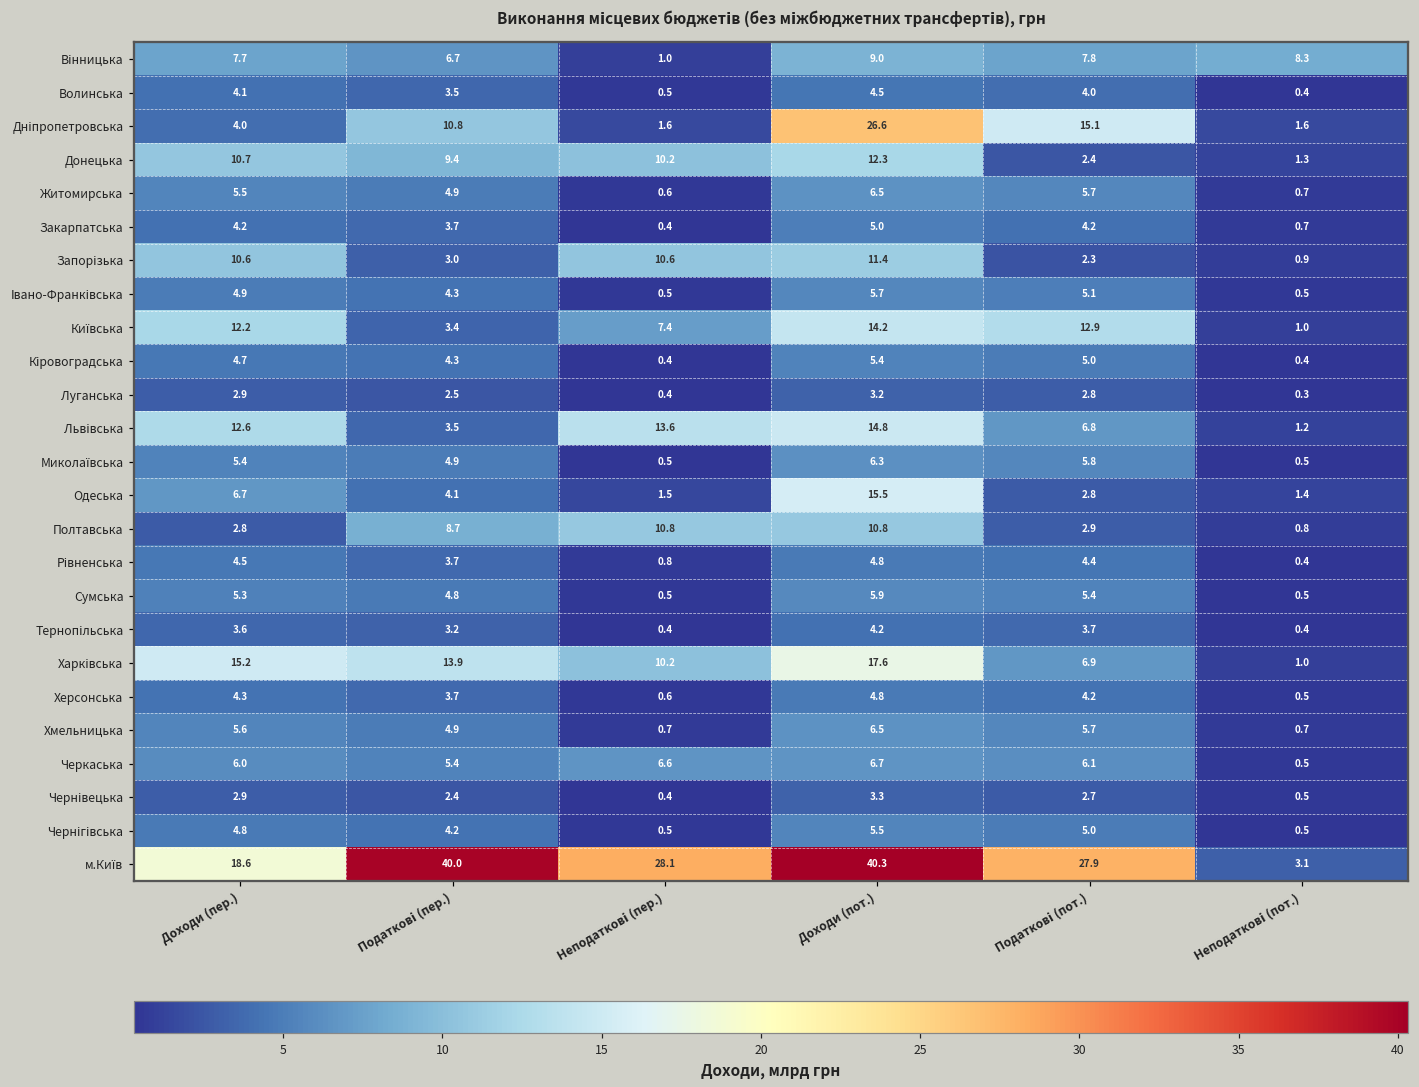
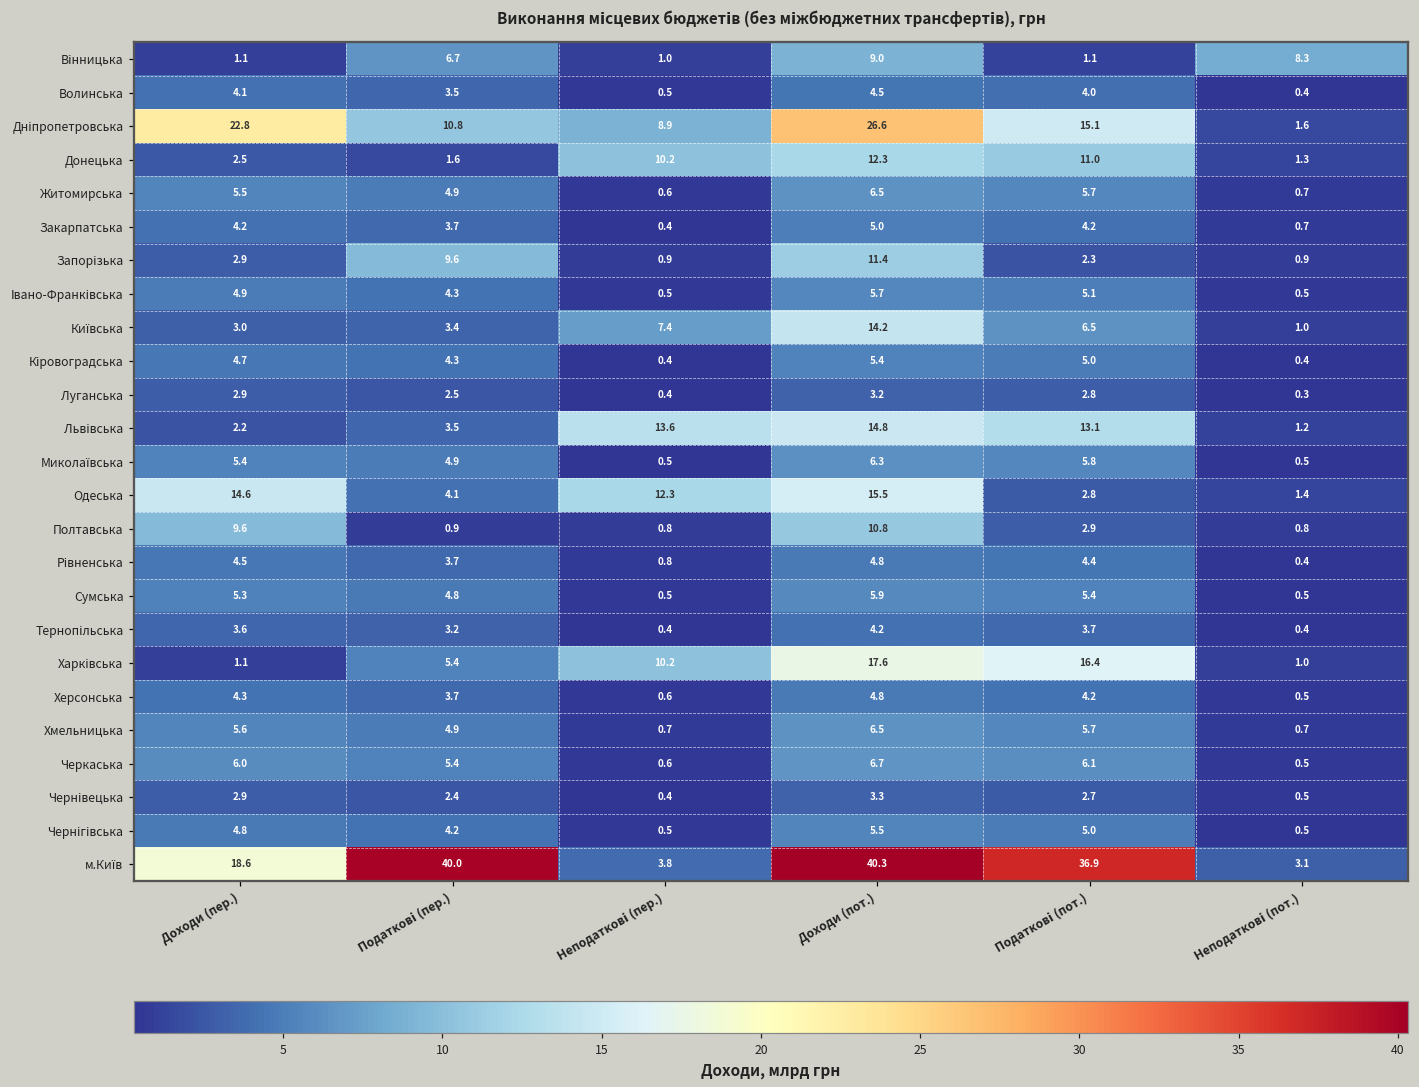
  {
    "Вінницька": {
-     "Доходи (пер.)": 7.7,
+     "Доходи (пер.)": 1.1,
      "Податкові (пер.)": 6.7,
      "Неподаткові (пер.)": 1.0,
      "Доходи (пот.)": 9.0,
-     "Податкові (пот.)": 7.8,
+     "Податкові (пот.)": 1.1,
      "Неподаткові (пот.)": 8.3
    },
    "Волинська": {
      "Доходи (пер.)": 4.1,
      "Податкові (пер.)": 3.5,
      "Неподаткові (пер.)": 0.5,
      "Доходи (пот.)": 4.5,
      "Податкові (пот.)": 4.0,
      "Неподаткові (пот.)": 0.4
    },
    "Дніпропетровська": {
-     "Доходи (пер.)": 4.0,
+     "Доходи (пер.)": 22.8,
      "Податкові (пер.)": 10.8,
-     "Неподаткові (пер.)": 1.6,
+     "Неподаткові (пер.)": 8.9,
      "Доходи (пот.)": 26.6,
      "Податкові (пот.)": 15.1,
      "Неподаткові (пот.)": 1.6
    },
    "Донецька": {
-     "Доходи (пер.)": 10.7,
-     "Податкові (пер.)": 9.4,
+     "Доходи (пер.)": 2.5,
+     "Податкові (пер.)": 1.6,
      "Неподаткові (пер.)": 10.2,
      "Доходи (пот.)": 12.3,
-     "Податкові (пот.)": 2.4,
+     "Податкові (пот.)": 11.0,
      "Неподаткові (пот.)": 1.3
    },
    "Житомирська": {
      "Доходи (пер.)": 5.5,
      "Податкові (пер.)": 4.9,
      "Неподаткові (пер.)": 0.6,
      "Доходи (пот.)": 6.5,
      "Податкові (пот.)": 5.7,
      "Неподаткові (пот.)": 0.7
    },
    "Закарпатська": {
      "Доходи (пер.)": 4.2,
      "Податкові (пер.)": 3.7,
      "Неподаткові (пер.)": 0.4,
      "Доходи (пот.)": 5.0,
      "Податкові (пот.)": 4.2,
      "Неподаткові (пот.)": 0.7
    },
    "Запорізька": {
-     "Доходи (пер.)": 10.6,
-     "Податкові (пер.)": 3.0,
-     "Неподаткові (пер.)": 10.6,
+     "Доходи (пер.)": 2.9,
+     "Податкові (пер.)": 9.6,
+     "Неподаткові (пер.)": 0.9,
      "Доходи (пот.)": 11.4,
      "Податкові (пот.)": 2.3,
      "Неподаткові (пот.)": 0.9
    },
    "Івано-Франківська": {
      "Доходи (пер.)": 4.9,
      "Податкові (пер.)": 4.3,
      "Неподаткові (пер.)": 0.5,
      "Доходи (пот.)": 5.7,
      "Податкові (пот.)": 5.1,
      "Неподаткові (пот.)": 0.5
    },
    "Київська": {
-     "Доходи (пер.)": 12.2,
+     "Доходи (пер.)": 3.0,
      "Податкові (пер.)": 3.4,
      "Неподаткові (пер.)": 7.4,
      "Доходи (пот.)": 14.2,
-     "Податкові (пот.)": 12.9,
+     "Податкові (пот.)": 6.5,
      "Неподаткові (пот.)": 1.0
    },
    "Кіровоградська": {
      "Доходи (пер.)": 4.7,
      "Податкові (пер.)": 4.3,
      "Неподаткові (пер.)": 0.4,
      "Доходи (пот.)": 5.4,
      "Податкові (пот.)": 5.0,
      "Неподаткові (пот.)": 0.4
    },
    "Луганська": {
      "Доходи (пер.)": 2.9,
      "Податкові (пер.)": 2.5,
      "Неподаткові (пер.)": 0.4,
      "Доходи (пот.)": 3.2,
      "Податкові (пот.)": 2.8,
      "Неподаткові (пот.)": 0.3
    },
    "Львівська": {
-     "Доходи (пер.)": 12.6,
+     "Доходи (пер.)": 2.2,
      "Податкові (пер.)": 3.5,
      "Неподаткові (пер.)": 13.6,
      "Доходи (пот.)": 14.8,
-     "Податкові (пот.)": 6.8,
+     "Податкові (пот.)": 13.1,
      "Неподаткові (пот.)": 1.2
    },
    "Миколаївська": {
      "Доходи (пер.)": 5.4,
      "Податкові (пер.)": 4.9,
      "Неподаткові (пер.)": 0.5,
      "Доходи (пот.)": 6.3,
      "Податкові (пот.)": 5.8,
      "Неподаткові (пот.)": 0.5
    },
    "Одеська": {
-     "Доходи (пер.)": 6.7,
+     "Доходи (пер.)": 14.6,
      "Податкові (пер.)": 4.1,
-     "Неподаткові (пер.)": 1.5,
+     "Неподаткові (пер.)": 12.3,
      "Доходи (пот.)": 15.5,
      "Податкові (пот.)": 2.8,
      "Неподаткові (пот.)": 1.4
    },
    "Полтавська": {
-     "Доходи (пер.)": 2.8,
-     "Податкові (пер.)": 8.7,
-     "Неподаткові (пер.)": 10.8,
+     "Доходи (пер.)": 9.6,
+     "Податкові (пер.)": 0.9,
+     "Неподаткові (пер.)": 0.8,
      "Доходи (пот.)": 10.8,
      "Податкові (пот.)": 2.9,
      "Неподаткові (пот.)": 0.8
    },
    "Рівненська": {
      "Доходи (пер.)": 4.5,
      "Податкові (пер.)": 3.7,
      "Неподаткові (пер.)": 0.8,
      "Доходи (пот.)": 4.8,
      "Податкові (пот.)": 4.4,
      "Неподаткові (пот.)": 0.4
    },
    "Сумська": {
      "Доходи (пер.)": 5.3,
      "Податкові (пер.)": 4.8,
      "Неподаткові (пер.)": 0.5,
      "Доходи (пот.)": 5.9,
      "Податкові (пот.)": 5.4,
      "Неподаткові (пот.)": 0.5
    },
    "Тернопільська": {
      "Доходи (пер.)": 3.6,
      "Податкові (пер.)": 3.2,
      "Неподаткові (пер.)": 0.4,
      "Доходи (пот.)": 4.2,
      "Податкові (пот.)": 3.7,
      "Неподаткові (пот.)": 0.4
    },
    "Харківська": {
-     "Доходи (пер.)": 15.2,
-     "Податкові (пер.)": 13.9,
+     "Доходи (пер.)": 1.1,
+     "Податкові (пер.)": 5.4,
      "Неподаткові (пер.)": 10.2,
      "Доходи (пот.)": 17.6,
-     "Податкові (пот.)": 6.9,
+     "Податкові (пот.)": 16.4,
      "Неподаткові (пот.)": 1.0
    },
    "Херсонська": {
      "Доходи (пер.)": 4.3,
      "Податкові (пер.)": 3.7,
      "Неподаткові (пер.)": 0.6,
      "Доходи (пот.)": 4.8,
      "Податкові (пот.)": 4.2,
      "Неподаткові (пот.)": 0.5
    },
    "Хмельницька": {
      "Доходи (пер.)": 5.6,
      "Податкові (пер.)": 4.9,
      "Неподаткові (пер.)": 0.7,
      "Доходи (пот.)": 6.5,
      "Податкові (пот.)": 5.7,
      "Неподаткові (пот.)": 0.7
    },
    "Черкаська": {
      "Доходи (пер.)": 6.0,
      "Податкові (пер.)": 5.4,
-     "Неподаткові (пер.)": 6.6,
+     "Неподаткові (пер.)": 0.6,
      "Доходи (пот.)": 6.7,
      "Податкові (пот.)": 6.1,
      "Неподаткові (пот.)": 0.5
    },
    "Чернівецька": {
      "Доходи (пер.)": 2.9,
      "Податкові (пер.)": 2.4,
      "Неподаткові (пер.)": 0.4,
      "Доходи (пот.)": 3.3,
      "Податкові (пот.)": 2.7,
      "Неподаткові (пот.)": 0.5
    },
    "Чернігівська": {
      "Доходи (пер.)": 4.8,
      "Податкові (пер.)": 4.2,
      "Неподаткові (пер.)": 0.5,
      "Доходи (пот.)": 5.5,
      "Податкові (пот.)": 5.0,
      "Неподаткові (пот.)": 0.5
    },
    "м.Київ": {
      "Доходи (пер.)": 18.6,
      "Податкові (пер.)": 40.0,
-     "Неподаткові (пер.)": 28.1,
+     "Неподаткові (пер.)": 3.8,
      "Доходи (пот.)": 40.3,
-     "Податкові (пот.)": 27.9,
+     "Податкові (пот.)": 36.9,
      "Неподаткові (пот.)": 3.1
    }
  }
